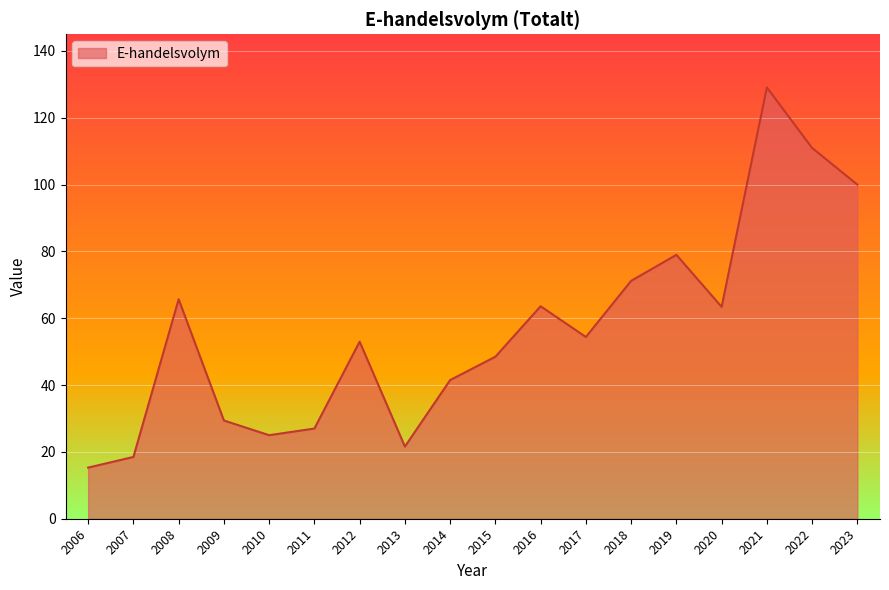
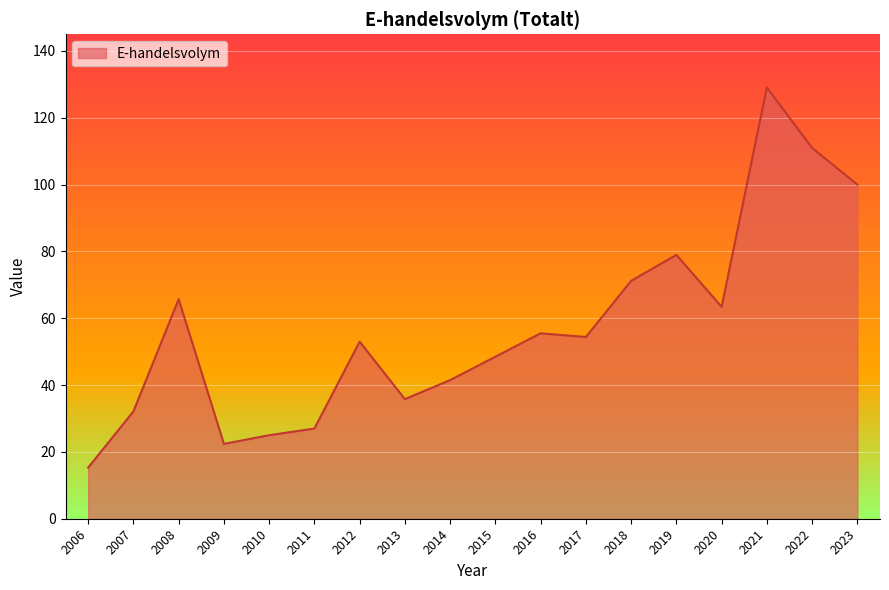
  {
    "2006": 15,
-   "2007": 18,
+   "2007": 32,
    "2008": 66,
-   "2009": 29,
+   "2009": 22,
    "2010": 25,
    "2011": 27,
    "2012": 53,
-   "2013": 22,
+   "2013": 36,
    "2014": 42,
    "2015": 49,
-   "2016": 64,
+   "2016": 56,
    "2017": 54,
    "2018": 71,
    "2019": 79,
    "2020": 63,
    "2021": 129,
    "2022": 111,
    "2023": 100
  }
